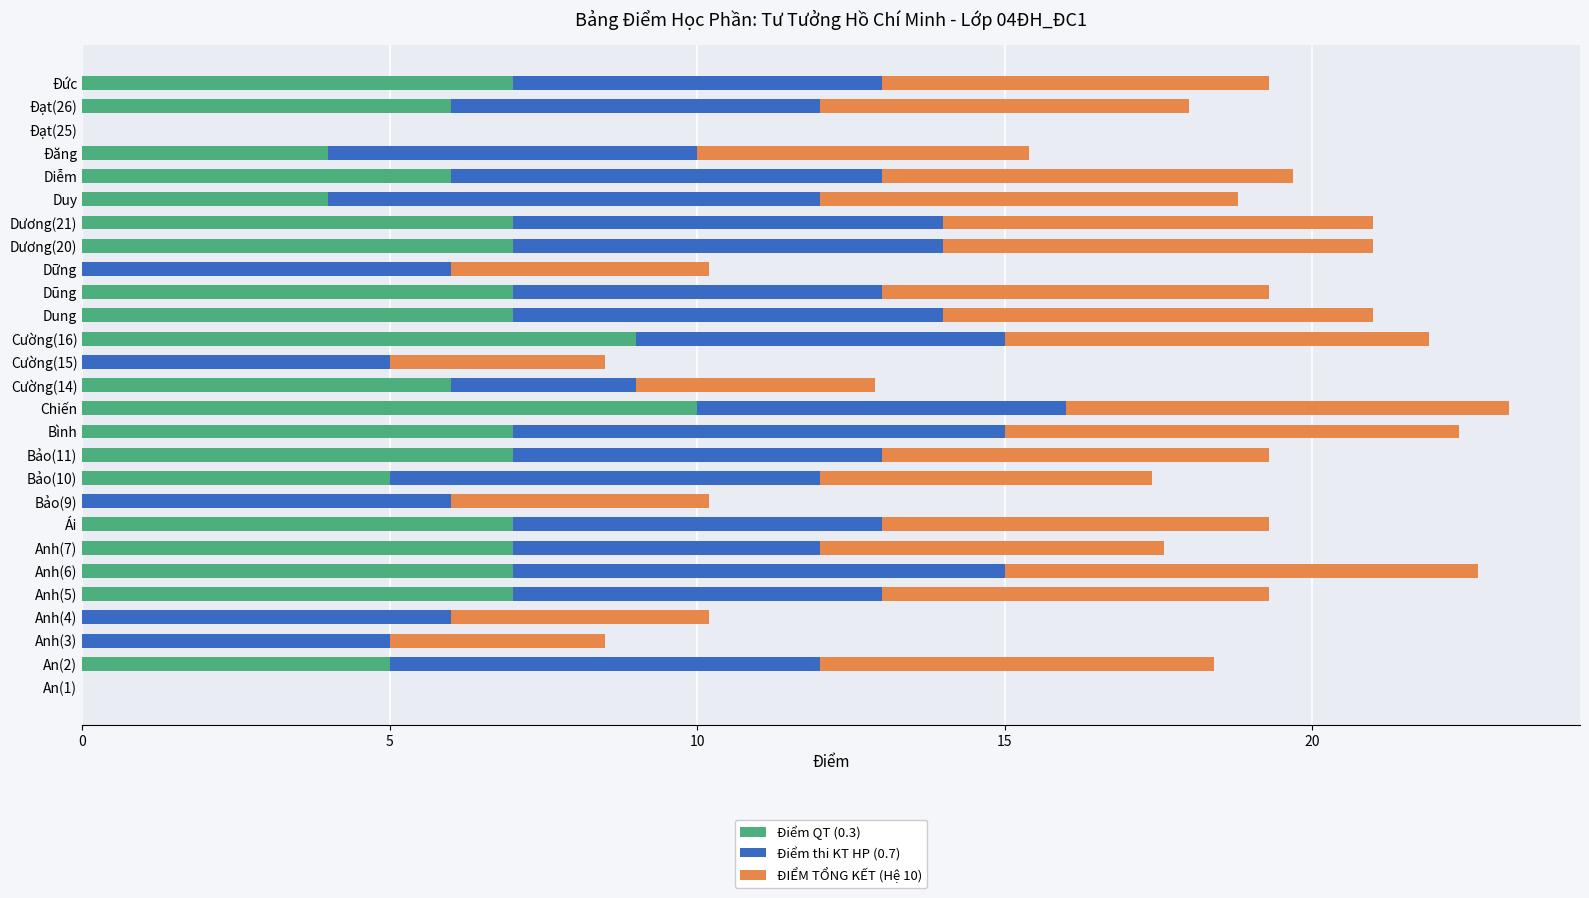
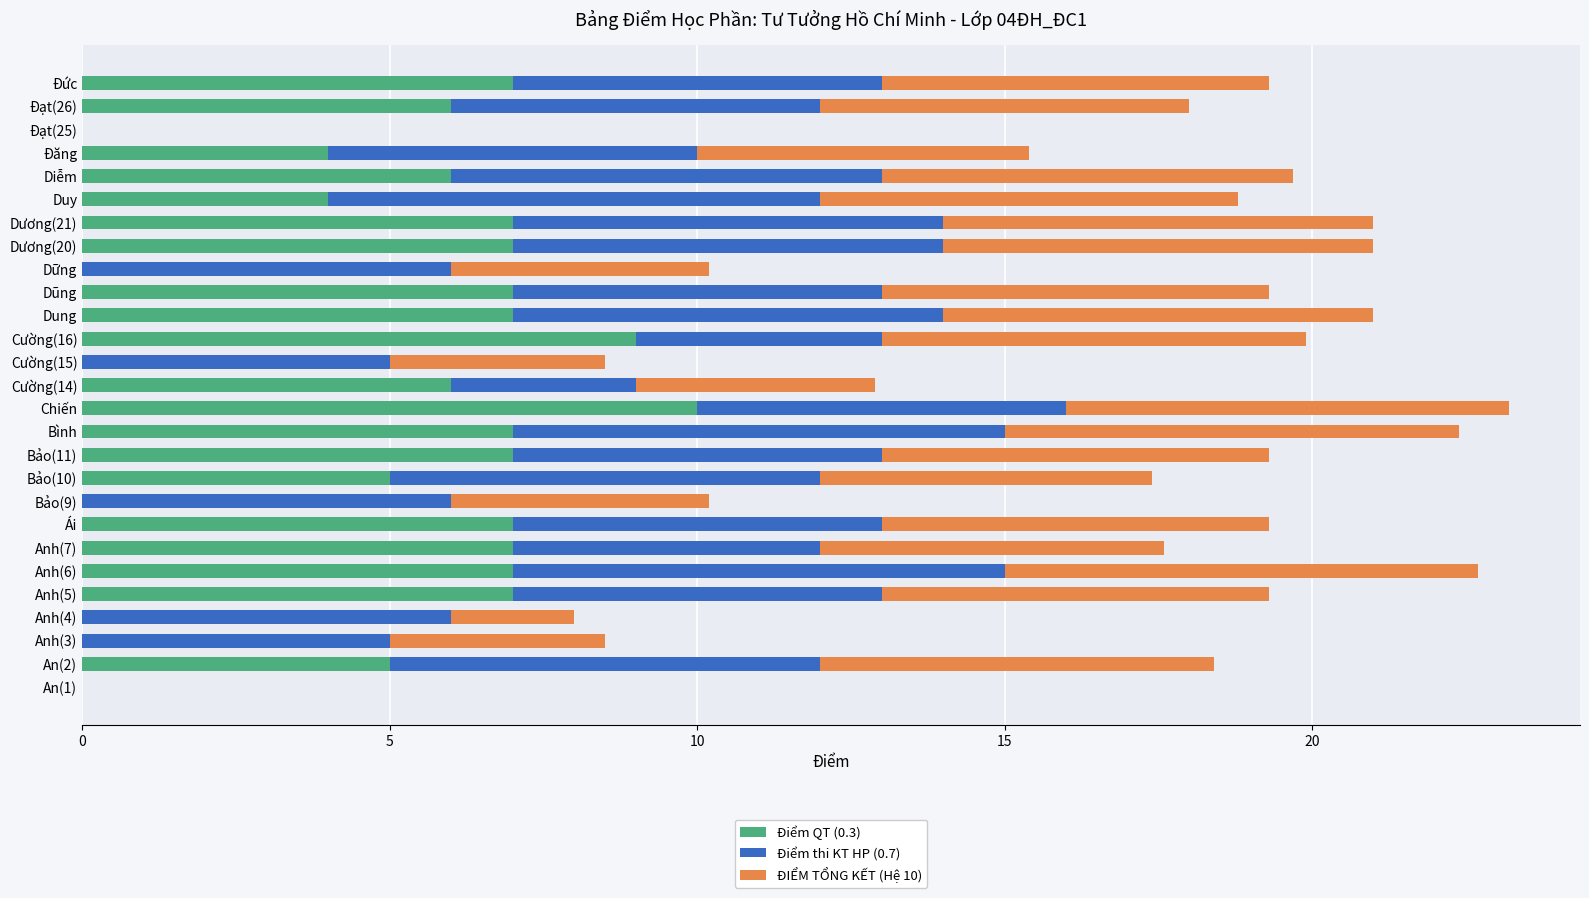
  {
    "Điểm QT (0.3)": {
      "Đức": 7.0,
      "Đạt(26)": 6.0,
      "Đạt(25)": 0.0,
      "Đăng": 4.0,
      "Diễm": 6.0,
      "Duy": 4.0,
      "Dương(21)": 7.0,
      "Dương(20)": 7.0,
      "Dững": 0.0,
      "Dũng": 7.0,
      "Dung": 7.0,
      "Cường(16)": 9.0,
      "Cường(15)": 0.0,
      "Cường(14)": 6.0,
      "Chiến": 10.0,
      "Bình": 7.0,
      "Bảo(11)": 7.0,
      "Bảo(10)": 5.0,
      "Bảo(9)": 0.0,
      "Ái": 7.0,
      "Anh(7)": 7.0,
      "Anh(6)": 7.0,
      "Anh(5)": 7.0,
      "Anh(4)": 0.0,
      "Anh(3)": 0.0,
      "An(2)": 5.0,
      "An(1)": 0.0
    },
    "Điểm thi KT HP (0.7)": {
      "Đức": 6,
      "Đạt(26)": 6,
      "Đạt(25)": 0,
      "Đăng": 6,
      "Diễm": 7,
      "Duy": 8,
      "Dương(21)": 7,
      "Dương(20)": 7,
      "Dững": 6,
      "Dũng": 6,
      "Dung": 7,
-     "Cường(16)": 6,
+     "Cường(16)": 4,
      "Cường(15)": 5,
      "Cường(14)": 3,
      "Chiến": 6,
      "Bình": 8,
      "Bảo(11)": 6,
      "Bảo(10)": 7,
      "Bảo(9)": 6,
      "Ái": 6,
      "Anh(7)": 5,
      "Anh(6)": 8,
      "Anh(5)": 6,
      "Anh(4)": 6,
      "Anh(3)": 5,
      "An(2)": 7,
      "An(1)": 0
    },
    "ĐIỂM TỔNG KẾT (Hệ 10)": {
      "Đức": 6.3,
      "Đạt(26)": 6.0,
      "Đạt(25)": 0.0,
      "Đăng": 5.4,
      "Diễm": 6.7,
      "Duy": 6.8,
      "Dương(21)": 7.0,
      "Dương(20)": 7.0,
      "Dững": 4.2,
      "Dũng": 6.3,
      "Dung": 7.0,
      "Cường(16)": 6.9,
      "Cường(15)": 3.5,
      "Cường(14)": 3.9,
      "Chiến": 7.2,
      "Bình": 7.4,
      "Bảo(11)": 6.3,
      "Bảo(10)": 5.4,
      "Bảo(9)": 4.2,
      "Ái": 6.3,
      "Anh(7)": 5.6,
      "Anh(6)": 7.7,
      "Anh(5)": 6.3,
-     "Anh(4)": 4.2,
+     "Anh(4)": 2.0,
      "Anh(3)": 3.5,
      "An(2)": 6.4,
      "An(1)": 0.0
    }
  }
